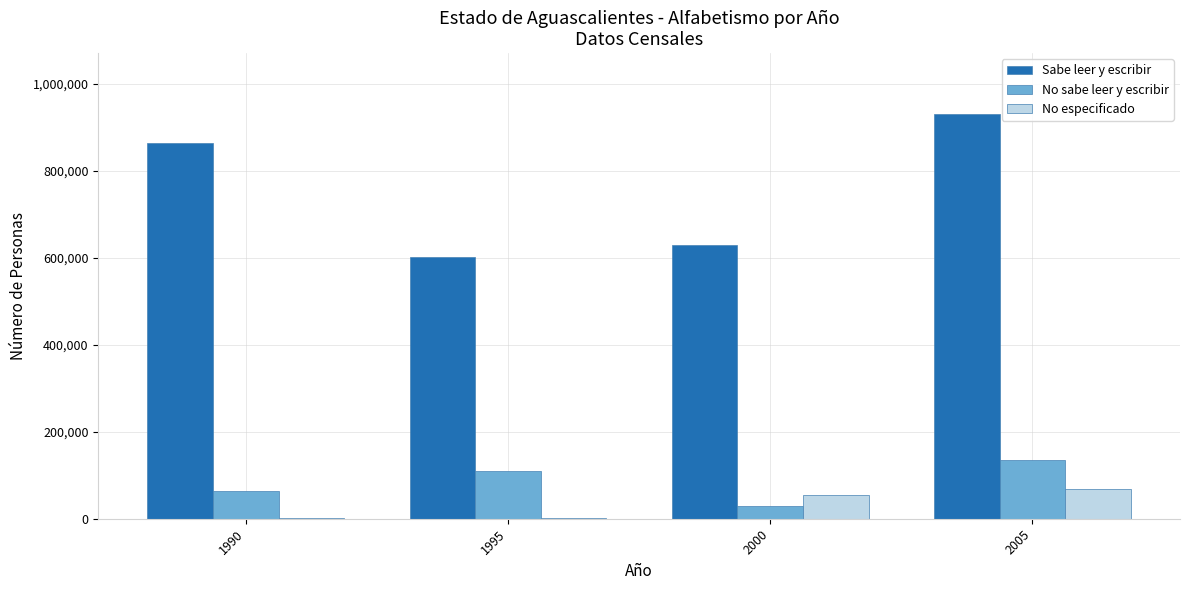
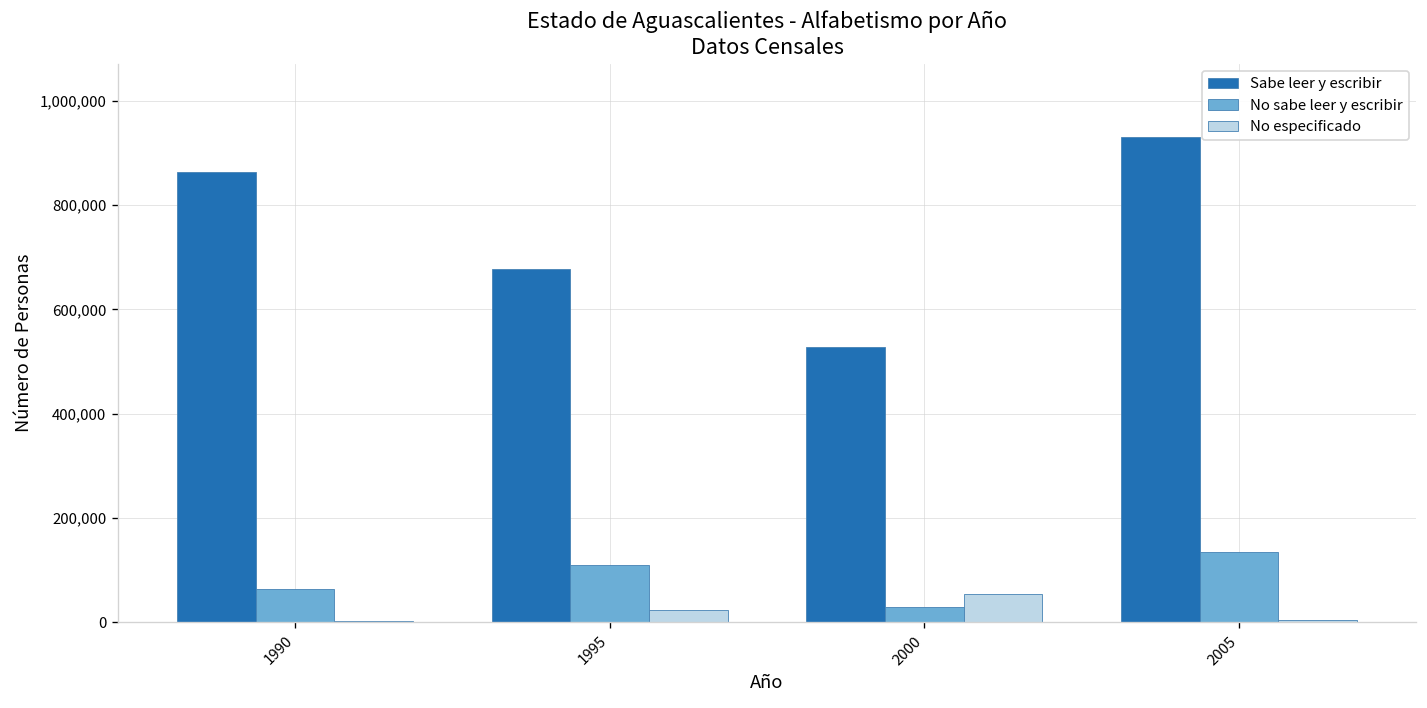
  {
    "Sabe leer y escribir": {
      "1990": "860,000",
-     "1995": "600,000",
-     "2000": "630,000",
+     "1995": "680,000",
+     "2000": "530,000",
      "2005": "930,000"
    },
    "No sabe leer y escribir": {
      "1990": "60,000",
      "1995": "110,000",
      "2000": "30,000",
      "2005": "130,000"
    },
    "No especificado": {
-     "1995": "0",
+     "1995": "20,000",
      "2000": "50,000",
-     "2005": "70,000"
+     "2005": "0"
    }
  }
